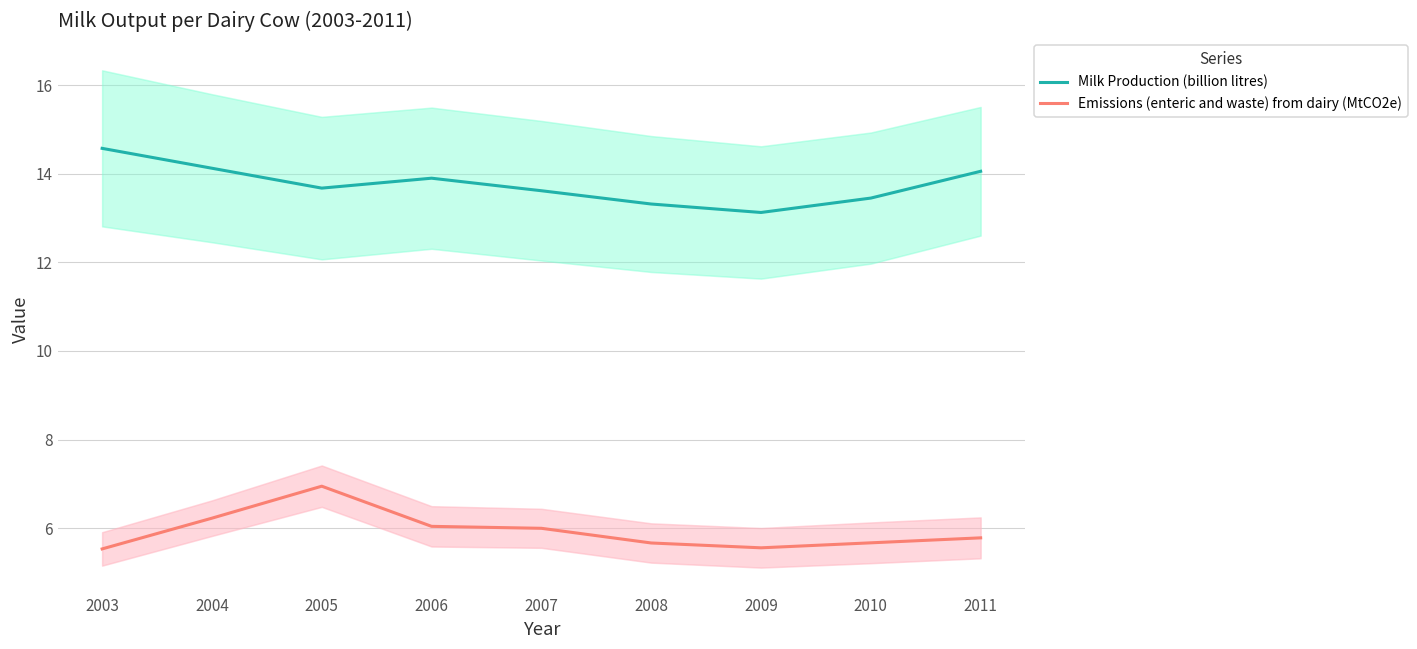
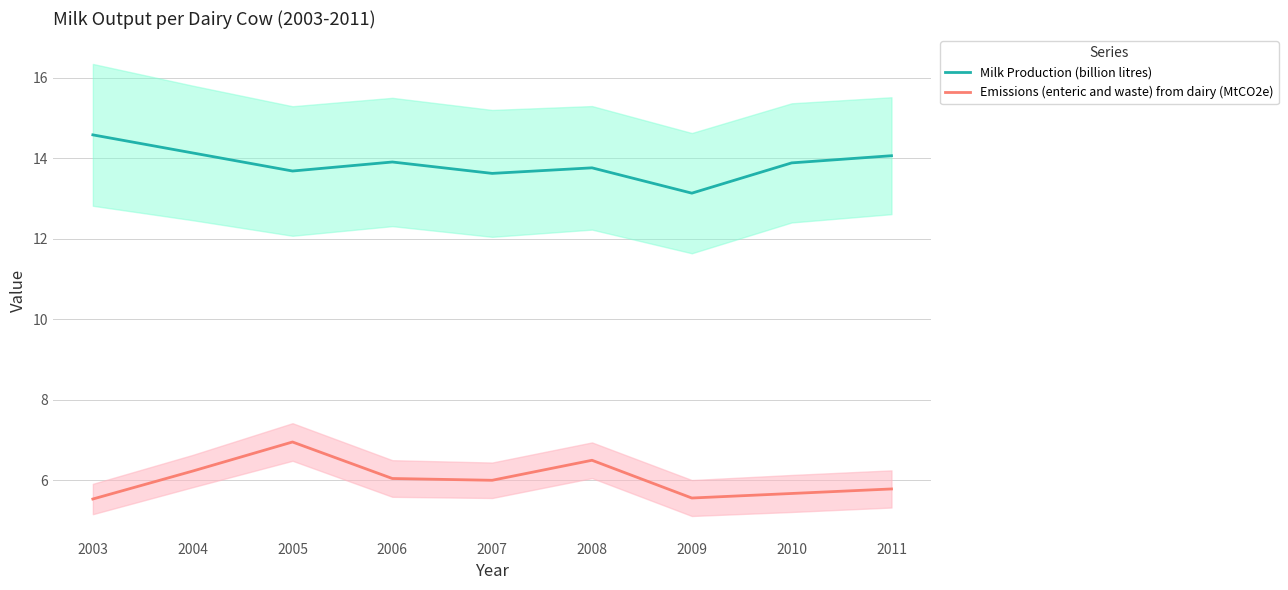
  {
    "Milk Production (billion litres)": {
      "2003": 14.6,
      "2004": 14.1,
      "2005": 13.7,
      "2006": 13.9,
      "2007": 13.6,
-     "2008": 13.3,
+     "2008": 13.8,
      "2009": 13.1,
-     "2010": 13.5,
+     "2010": 13.9,
      "2011": 14.1
    },
    "Emissions (enteric and waste) from dairy (MtCO2e)": {
      "2003": 5.5,
      "2004": 6.2,
      "2005": 6.9,
      "2006": 6.0,
      "2007": 6.0,
-     "2008": 5.7,
+     "2008": 6.5,
      "2009": 5.6,
      "2010": 5.7,
      "2011": 5.8
    }
  }
